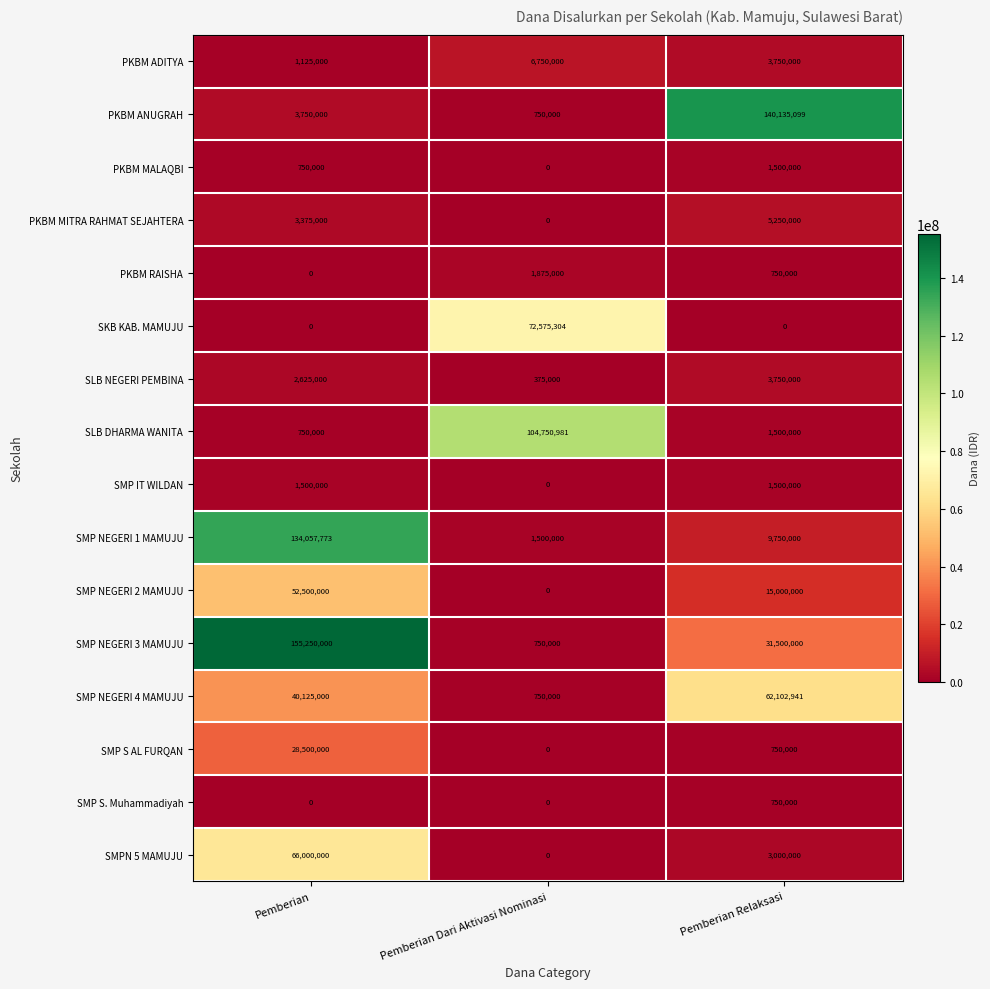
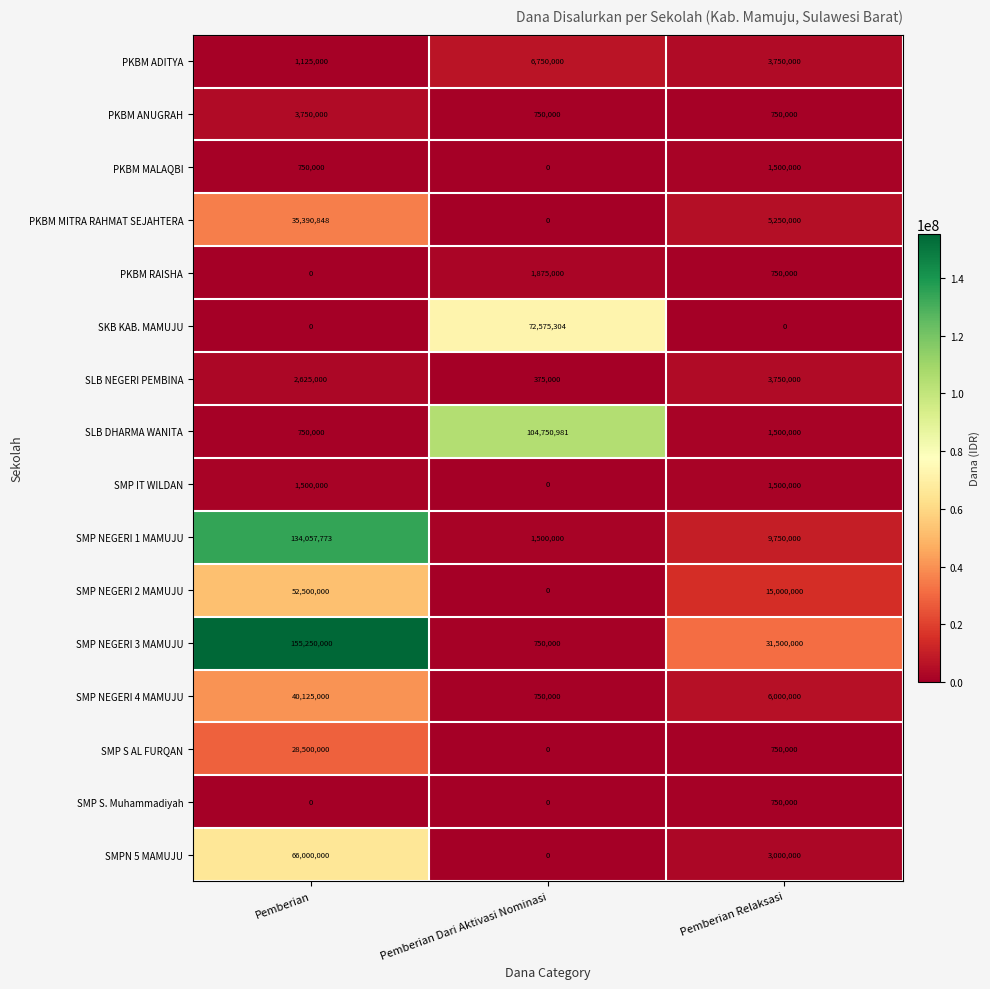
  {
    "PKBM ADITYA": {
      "Pemberian": "1,125,000",
      "Pemberian Dari Aktivasi Nominasi": "6,750,000",
      "Pemberian Relaksasi": "3,750,000"
    },
    "PKBM ANUGRAH": {
      "Pemberian": "3,750,000",
      "Pemberian Dari Aktivasi Nominasi": "750,000",
-     "Pemberian Relaksasi": "140,135,099"
+     "Pemberian Relaksasi": "750,000"
    },
    "PKBM MALAQBI": {
      "Pemberian": "750,000",
      "Pemberian Dari Aktivasi Nominasi": "0",
      "Pemberian Relaksasi": "1,500,000"
    },
    "PKBM MITRA RAHMAT SEJAHTERA": {
-     "Pemberian": "3,375,000",
+     "Pemberian": "35,390,848",
      "Pemberian Dari Aktivasi Nominasi": "0",
      "Pemberian Relaksasi": "5,250,000"
    },
    "PKBM RAISHA": {
      "Pemberian": "0",
      "Pemberian Dari Aktivasi Nominasi": "1,875,000",
      "Pemberian Relaksasi": "750,000"
    },
    "SKB KAB. MAMUJU": {
      "Pemberian": "0",
      "Pemberian Dari Aktivasi Nominasi": "72,575,304",
      "Pemberian Relaksasi": "0"
    },
    "SLB NEGERI PEMBINA": {
      "Pemberian": "2,625,000",
      "Pemberian Dari Aktivasi Nominasi": "375,000",
      "Pemberian Relaksasi": "3,750,000"
    },
    "SLB DHARMA WANITA": {
      "Pemberian": "750,000",
      "Pemberian Dari Aktivasi Nominasi": "104,750,981",
      "Pemberian Relaksasi": "1,500,000"
    },
    "SMP IT WILDAN": {
      "Pemberian": "1,500,000",
      "Pemberian Dari Aktivasi Nominasi": "0",
      "Pemberian Relaksasi": "1,500,000"
    },
    "SMP NEGERI 1 MAMUJU": {
      "Pemberian": "134,057,773",
      "Pemberian Dari Aktivasi Nominasi": "1,500,000",
      "Pemberian Relaksasi": "9,750,000"
    },
    "SMP NEGERI 2 MAMUJU": {
      "Pemberian": "52,500,000",
      "Pemberian Dari Aktivasi Nominasi": "0",
      "Pemberian Relaksasi": "15,000,000"
    },
    "SMP NEGERI 3 MAMUJU": {
      "Pemberian": "155,250,000",
      "Pemberian Dari Aktivasi Nominasi": "750,000",
      "Pemberian Relaksasi": "31,500,000"
    },
    "SMP NEGERI 4 MAMUJU": {
      "Pemberian": "40,125,000",
      "Pemberian Dari Aktivasi Nominasi": "750,000",
-     "Pemberian Relaksasi": "62,102,941"
+     "Pemberian Relaksasi": "6,000,000"
    },
    "SMP S AL FURQAN": {
      "Pemberian": "28,500,000",
      "Pemberian Dari Aktivasi Nominasi": "0",
      "Pemberian Relaksasi": "750,000"
    },
    "SMP S. Muhammadiyah": {
      "Pemberian": "0",
      "Pemberian Dari Aktivasi Nominasi": "0",
      "Pemberian Relaksasi": "750,000"
    },
    "SMPN 5 MAMUJU": {
      "Pemberian": "66,000,000",
      "Pemberian Dari Aktivasi Nominasi": "0",
      "Pemberian Relaksasi": "3,000,000"
    }
  }
